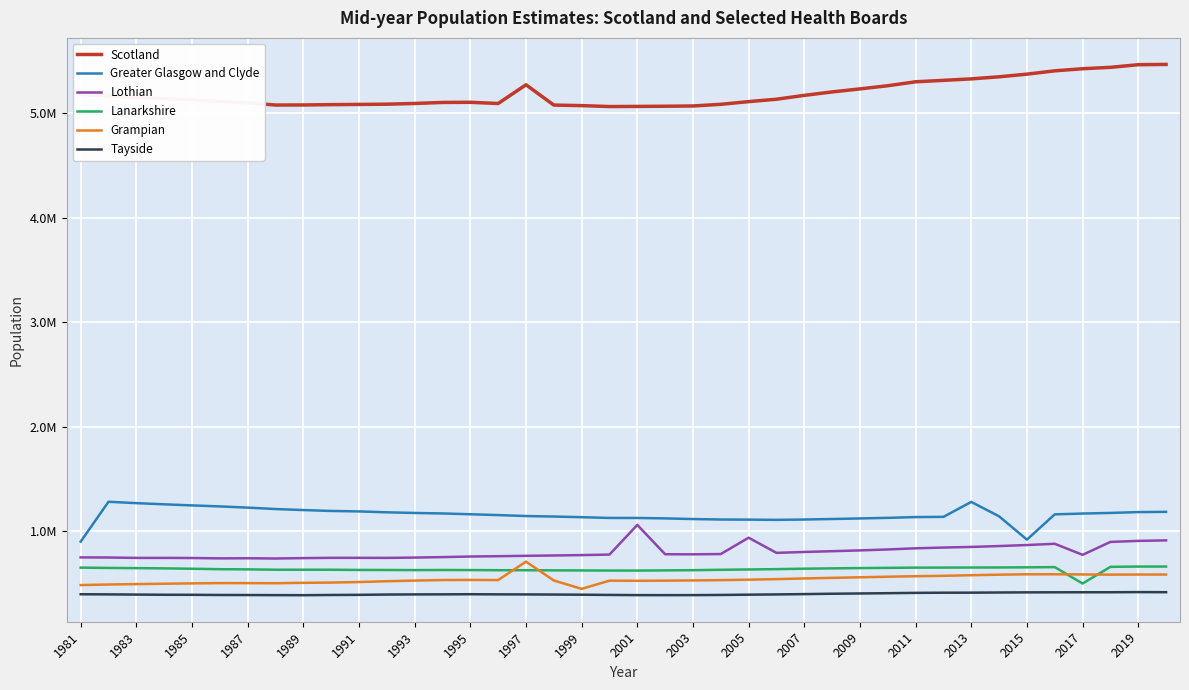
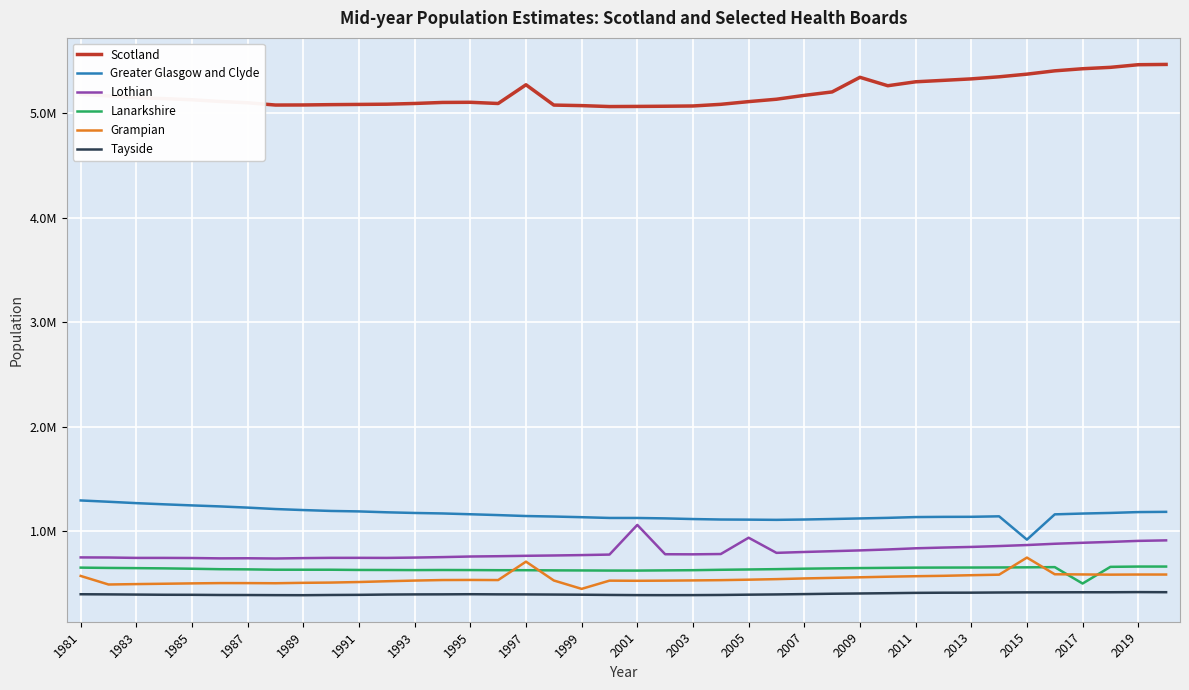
  {
    "Scotland": {
      "1989": 5080000,
      "1991": 5080000,
      "1993": 5090000,
      "1995": 5100000,
      "1997": 5270000,
      "1999": 5070000,
      "2001": 5060000,
      "2003": 5070000,
      "2005": 5110000,
      "2007": 5170000,
-     "2009": 5230000,
+     "2009": 5340000,
      "2011": 5300000,
      "2013": 5330000,
      "2015": 5370000,
      "2017": 5420000,
      "2019": 5460000
    },
    "Greater Glasgow and Clyde": {
-     "1981": 900000,
+     "1981": 1290000,
      "1983": 1270000,
      "1985": 1250000,
      "1987": 1230000,
      "1989": 1200000,
      "1991": 1190000,
      "1993": 1170000,
      "1995": 1160000,
      "1997": 1150000,
      "1999": 1130000,
      "2001": 1130000,
      "2003": 1120000,
      "2005": 1110000,
      "2007": 1110000,
      "2009": 1120000,
      "2011": 1140000,
-     "2013": 1280000,
+     "2013": 1140000,
      "2015": 920000,
      "2017": 1170000,
      "2019": 1180000
    },
    "Lothian": {
      "1981": 750000,
      "1983": 740000,
      "1985": 740000,
      "1987": 740000,
      "1989": 740000,
      "1991": 750000,
      "1993": 750000,
      "1995": 760000,
      "1997": 760000,
      "1999": 770000,
      "2001": 1060000,
      "2003": 780000,
      "2005": 940000,
      "2007": 800000,
      "2009": 820000,
      "2011": 840000,
      "2013": 850000,
      "2015": 870000,
-     "2017": 770000,
+     "2017": 890000,
      "2019": 910000
    },
    "Lanarkshire": {
      "1981": 650000,
      "1983": 650000,
      "1985": 640000,
      "1987": 640000,
      "1989": 630000,
      "1991": 630000,
      "1993": 630000,
      "1995": 630000,
      "1997": 630000,
      "1999": 620000,
      "2001": 620000,
      "2003": 630000,
      "2005": 630000,
      "2007": 640000,
      "2009": 650000,
      "2011": 650000,
      "2013": 650000,
      "2015": 650000,
      "2017": 500000,
      "2019": 660000
    },
    "Grampian": {
-     "1981": 480000,
+     "1981": 570000,
      "1983": 490000,
      "1985": 500000,
      "1987": 500000,
      "1989": 510000,
      "1991": 510000,
      "1993": 530000,
      "1995": 530000,
      "1997": 710000,
      "1999": 450000,
      "2001": 530000,
      "2003": 530000,
      "2005": 540000,
      "2007": 550000,
      "2009": 560000,
      "2011": 570000,
      "2013": 580000,
-     "2015": 590000,
+     "2015": 750000,
      "2017": 590000,
      "2019": 590000
    },
    "Tayside": {
      "1981": 400000,
      "1983": 390000,
      "1985": 390000,
      "1987": 390000,
      "1989": 390000,
      "1991": 390000,
      "1993": 400000,
      "1995": 400000,
      "1997": 400000,
      "1999": 390000,
      "2001": 390000,
      "2003": 390000,
      "2005": 390000,
      "2007": 400000,
      "2009": 400000,
      "2011": 410000,
      "2013": 410000,
      "2015": 420000,
      "2017": 420000,
      "2019": 420000
    }
  }
